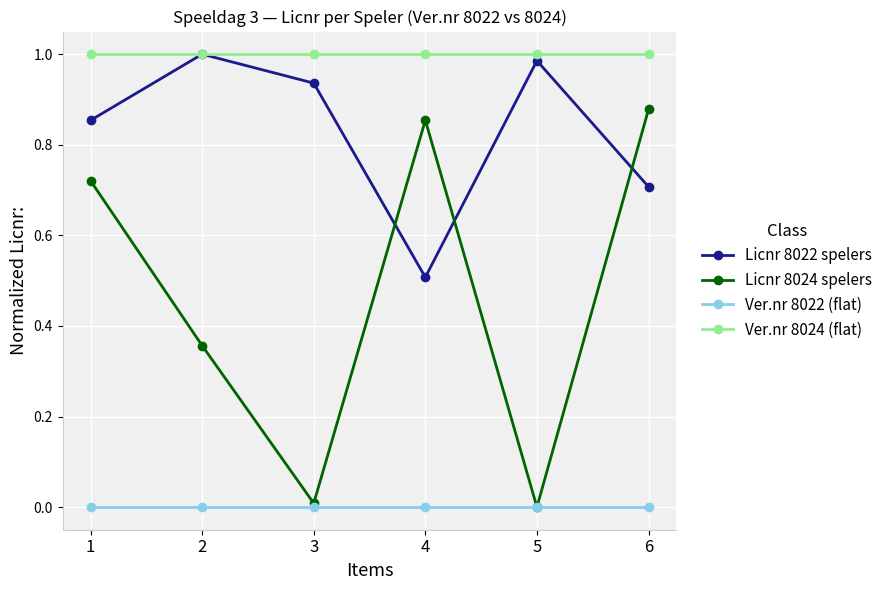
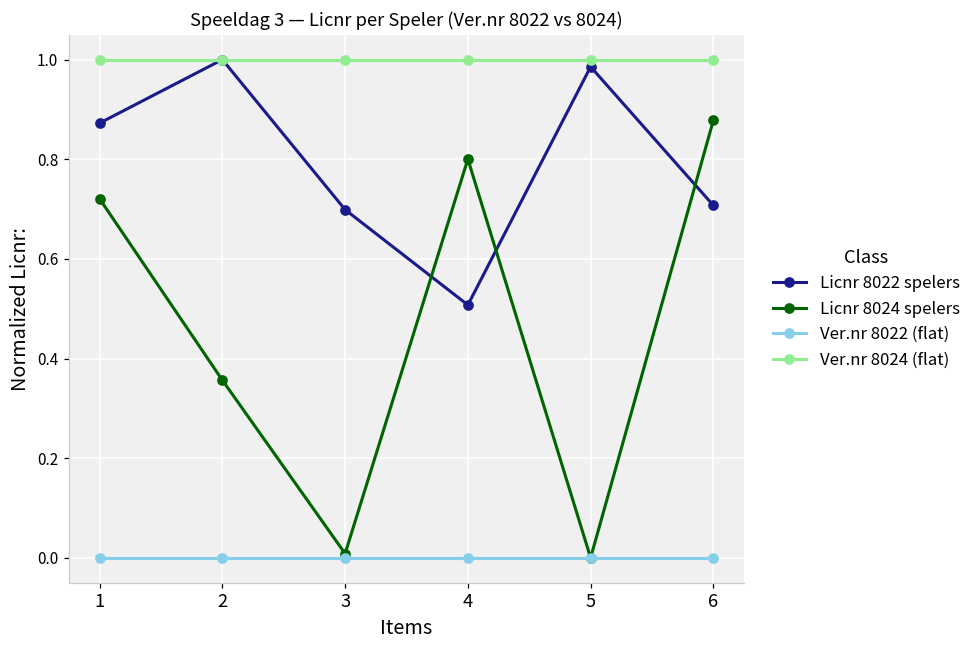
  {
    "Licnr 8022 spelers": {
-     "1": 0.85,
-     "3": 0.94,
+     "1": 0.87,
+     "3": 0.70,
      "4": 0.51,
      "5": 0.99,
      "6": 0.71
    },
    "Licnr 8024 spelers": {
      "1": 0.72,
      "2": 0.36,
      "3": 0.01,
-     "4": 0.85,
+     "4": 0.80,
      "6": 0.88
    },
    "Ver.nr 8022 (flat)": {
      "1": 0.00,
      "2": 0.00,
      "3": 0.00,
      "4": 0.00,
      "6": 0.00
    },
    "Ver.nr 8024 (flat)": {
      "1": 1.00,
      "3": 1.00,
      "4": 1.00,
      "5": 1.00,
      "6": 1.00
    }
  }
